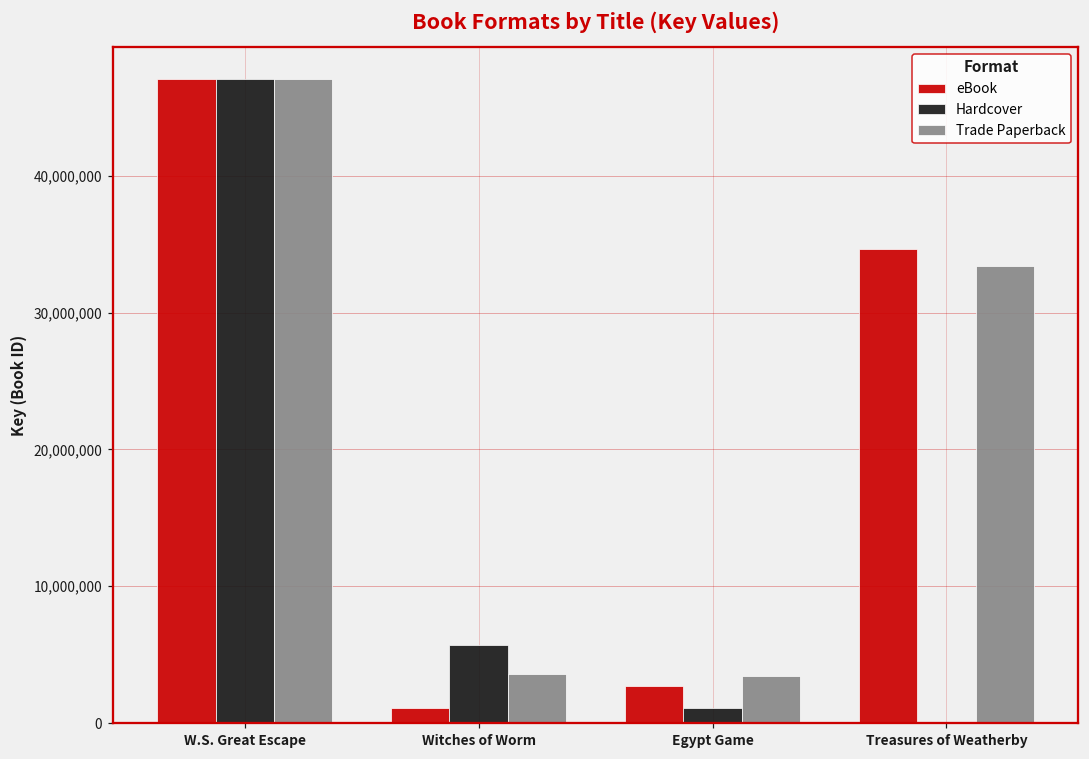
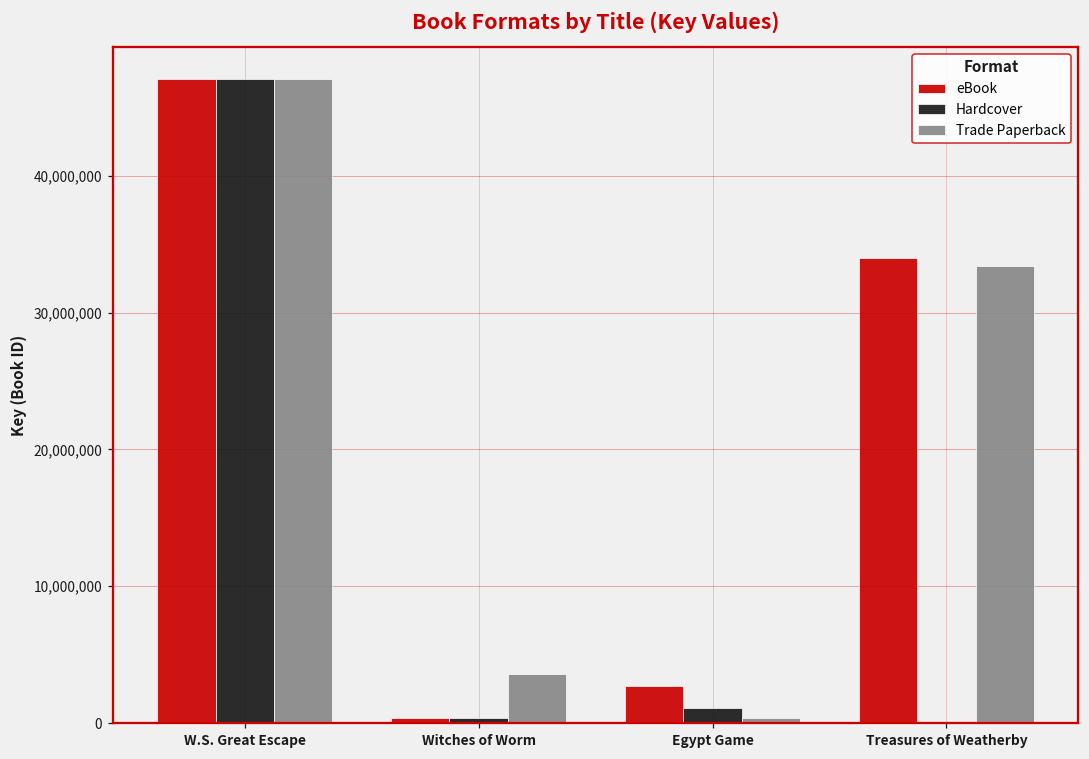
  {
    "eBook": {
      "W.S. Great Escape": "47,100,000",
-     "Witches of Worm": "1,100,000",
+     "Witches of Worm": "300,000",
      "Egypt Game": "2,700,000",
-     "Treasures of Weatherby": "34,700,000"
+     "Treasures of Weatherby": "34,000,000"
    },
    "Hardcover": {
      "W.S. Great Escape": "47,100,000",
-     "Witches of Worm": "5,700,000",
+     "Witches of Worm": "300,000",
      "Egypt Game": "1,100,000",
      "Treasures of Weatherby": "0"
    },
    "Trade Paperback": {
      "W.S. Great Escape": "47,100,000",
      "Witches of Worm": "3,600,000",
-     "Egypt Game": "3,400,000",
+     "Egypt Game": "300,000",
      "Treasures of Weatherby": "33,400,000"
    }
  }
